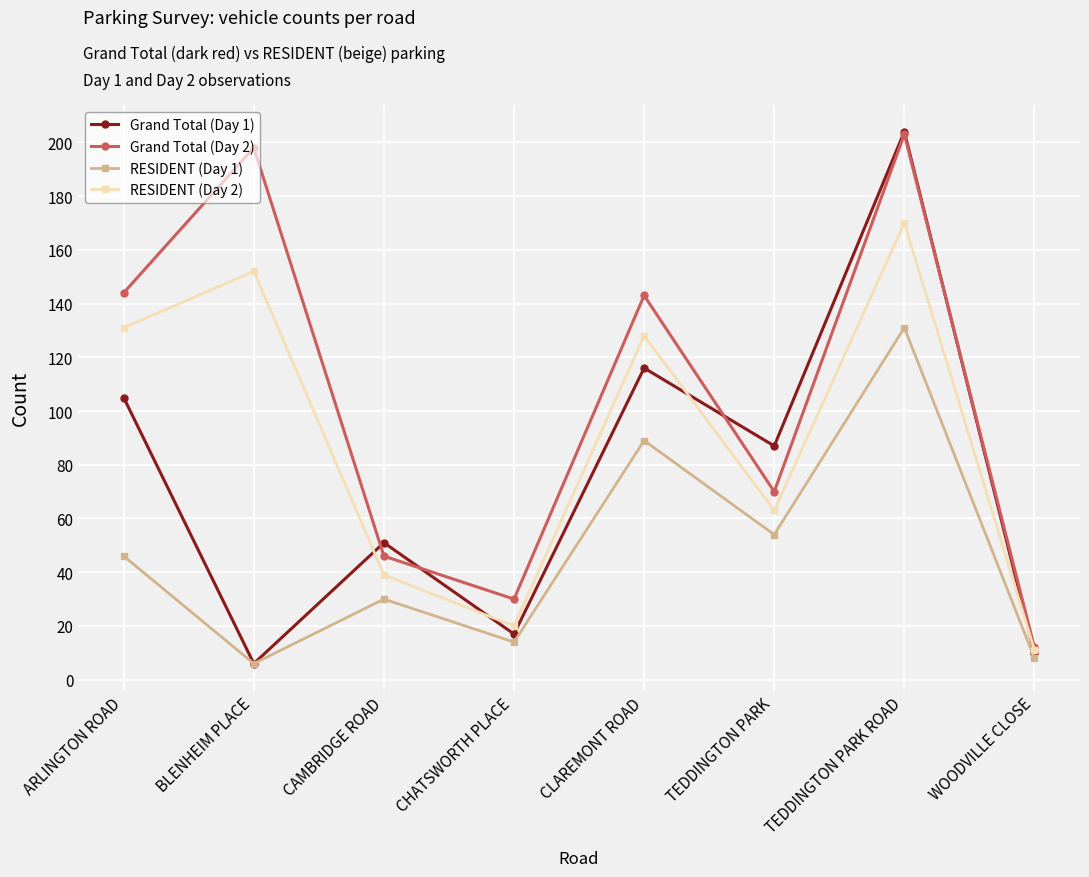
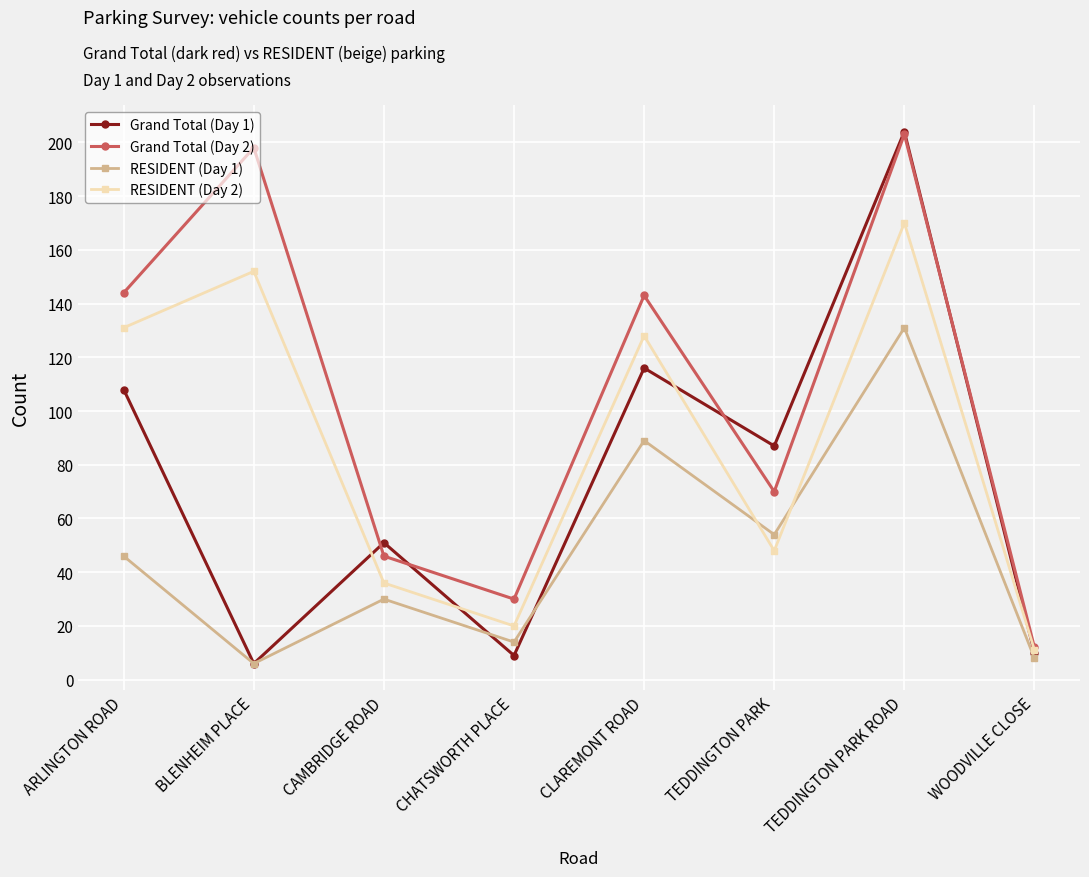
  {
    "Grand Total (Day 1)": {
-     "ARLINGTON ROAD": 105,
+     "ARLINGTON ROAD": 108,
      "CAMBRIDGE ROAD": 51,
-     "CHATSWORTH PLACE": 17,
+     "CHATSWORTH PLACE": 9,
      "CLAREMONT ROAD": 116,
      "TEDDINGTON PARK": 87,
      "TEDDINGTON PARK ROAD": 204,
      "WOODVILLE CLOSE": 10
    },
    "Grand Total (Day 2)": {
      "ARLINGTON ROAD": 144,
      "CAMBRIDGE ROAD": 46,
      "CHATSWORTH PLACE": 30,
      "CLAREMONT ROAD": 143,
      "TEDDINGTON PARK": 70,
      "TEDDINGTON PARK ROAD": 203,
      "WOODVILLE CLOSE": 12
    },
    "RESIDENT (Day 1)": {
      "ARLINGTON ROAD": 46,
      "CAMBRIDGE ROAD": 30,
      "CHATSWORTH PLACE": 14,
      "CLAREMONT ROAD": 89,
      "TEDDINGTON PARK": 54,
      "TEDDINGTON PARK ROAD": 131,
      "WOODVILLE CLOSE": 8
    },
    "RESIDENT (Day 2)": {
      "ARLINGTON ROAD": 131,
      "BLENHEIM PLACE": 152,
-     "CAMBRIDGE ROAD": 39,
+     "CAMBRIDGE ROAD": 36,
      "CHATSWORTH PLACE": 20,
      "CLAREMONT ROAD": 128,
-     "TEDDINGTON PARK": 63,
+     "TEDDINGTON PARK": 48,
      "TEDDINGTON PARK ROAD": 170,
      "WOODVILLE CLOSE": 11
    }
  }
